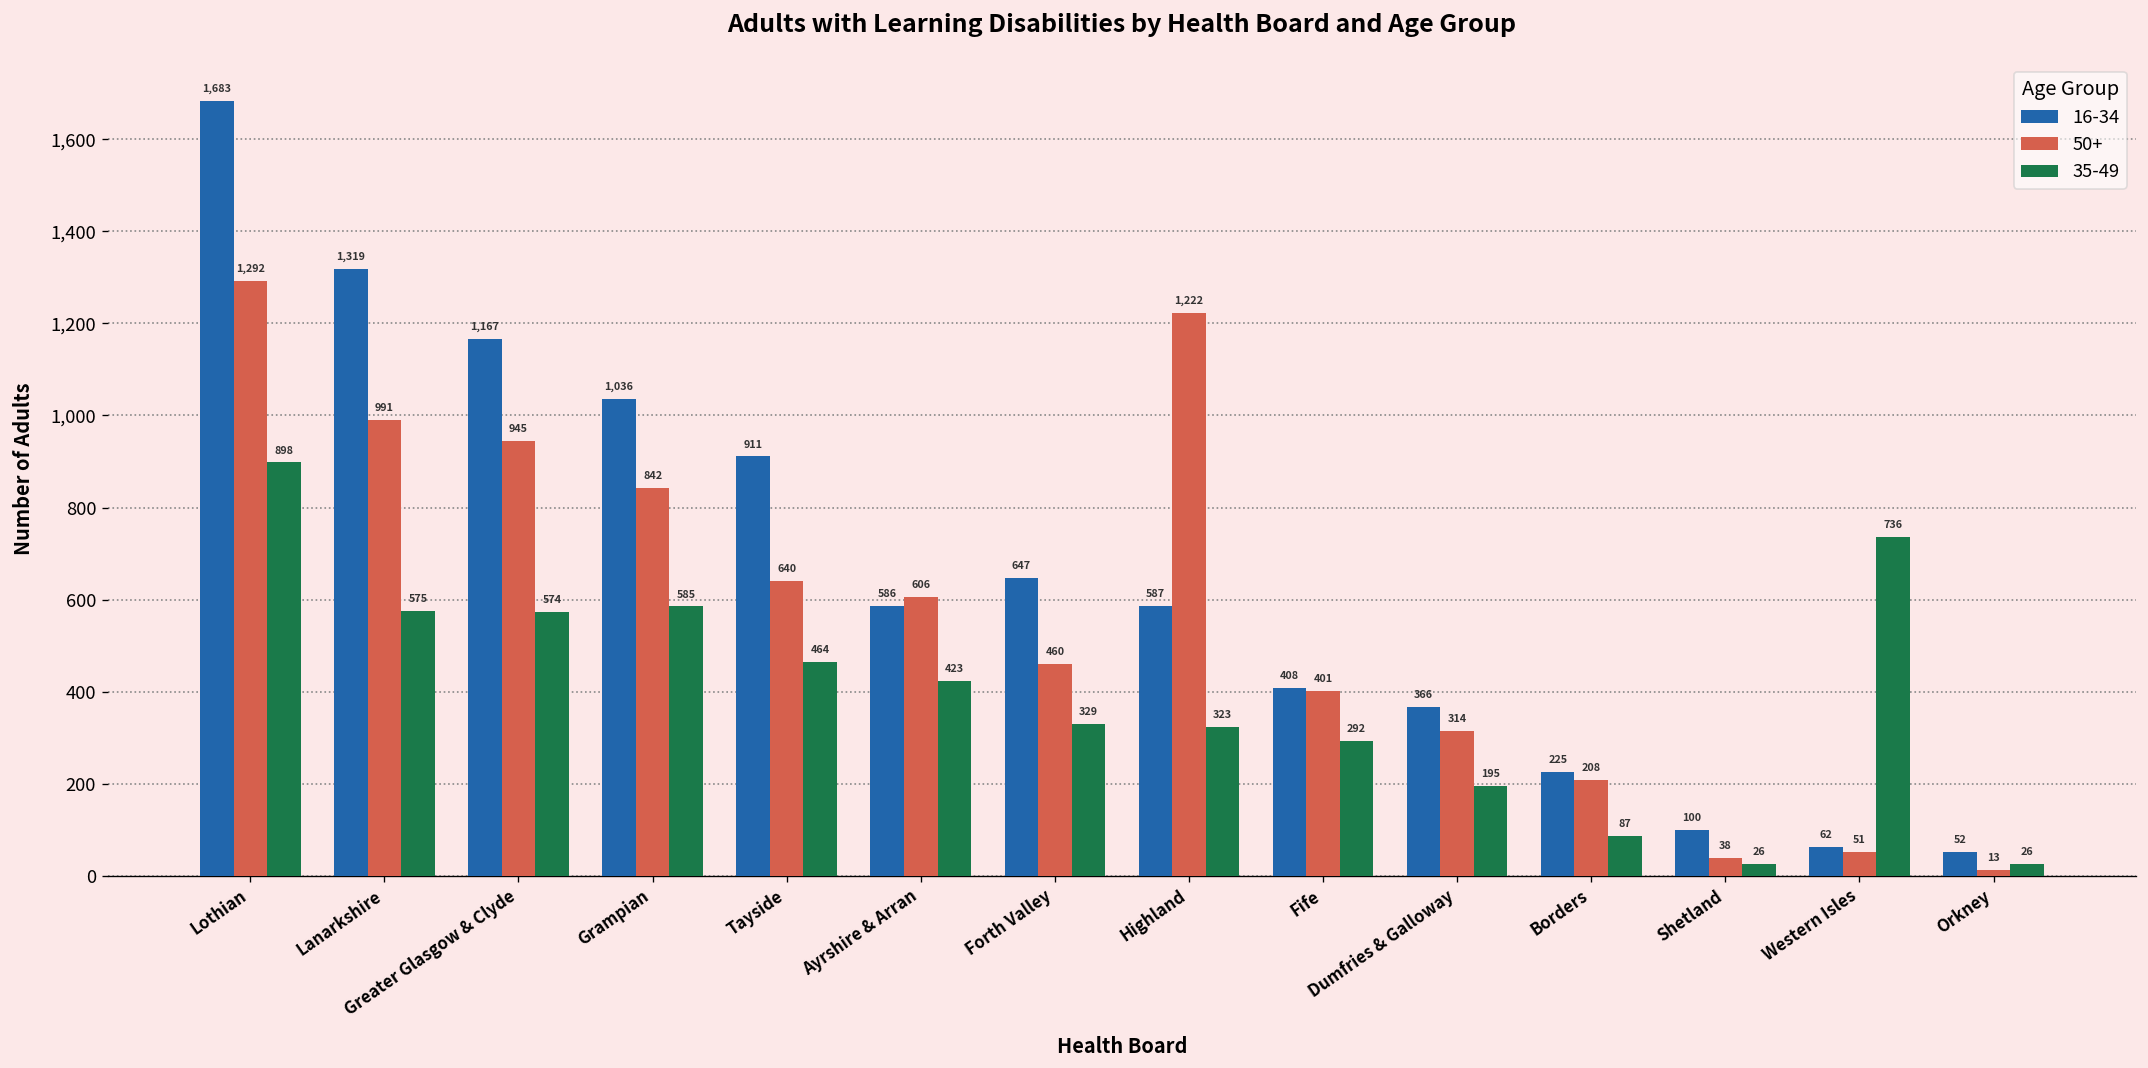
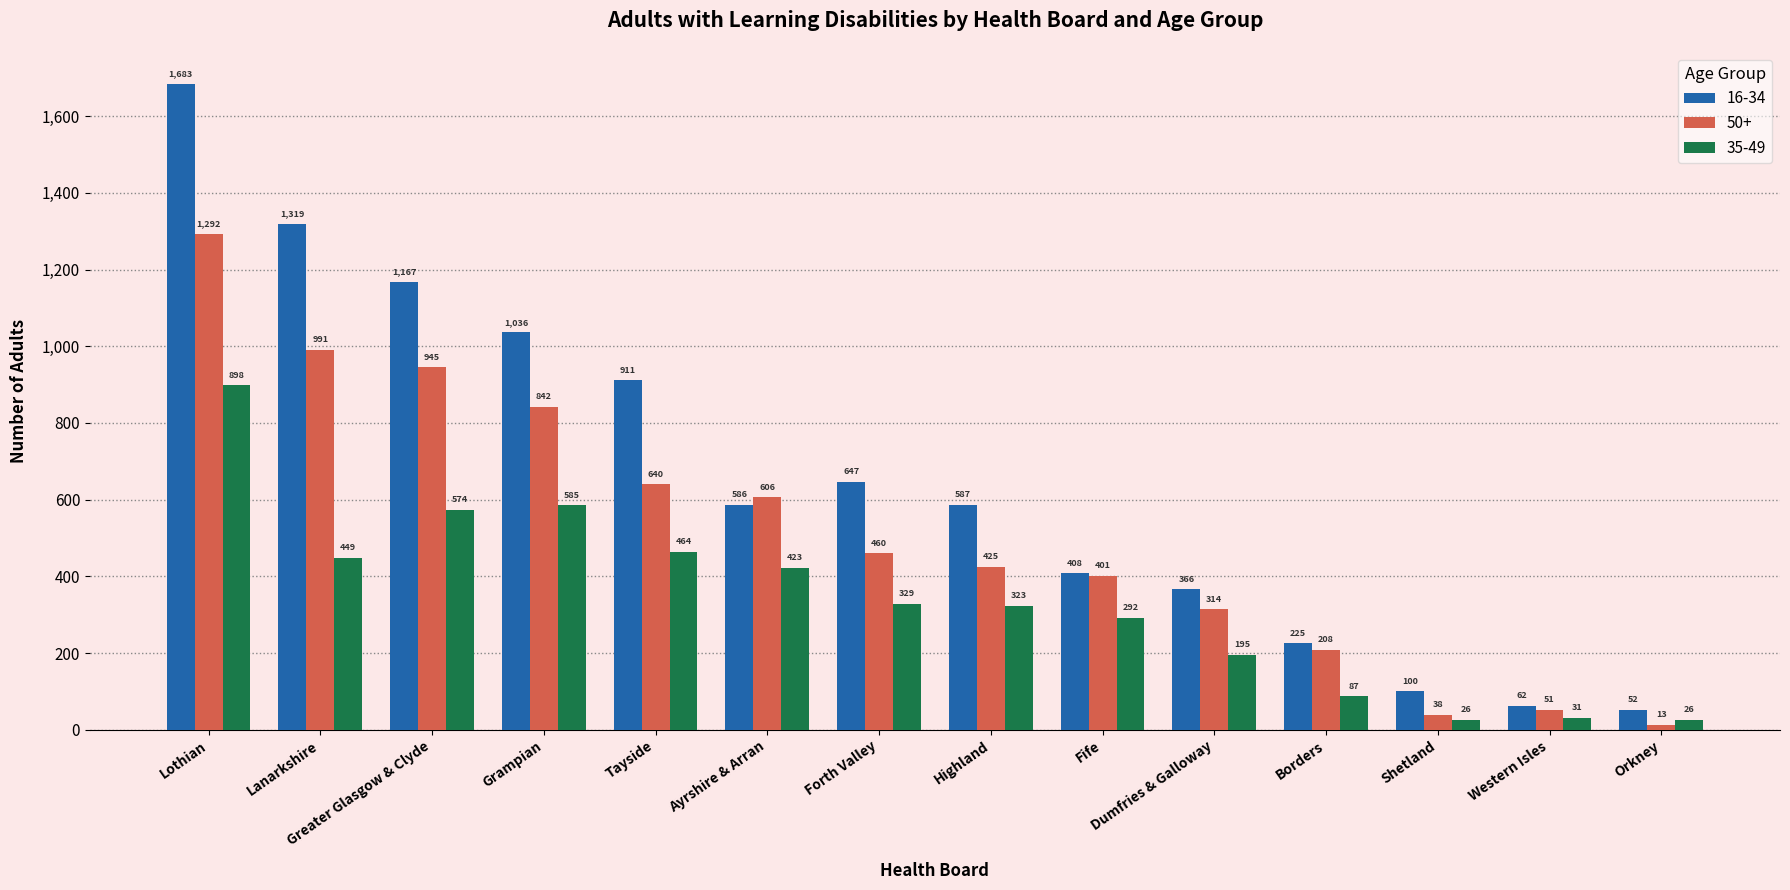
  {
    "16-34": {
      "Lothian": "1,683",
      "Lanarkshire": "1,319",
      "Greater Glasgow & Clyde": "1,167",
      "Grampian": "1,036",
      "Tayside": "911",
      "Ayrshire & Arran": "586",
      "Forth Valley": "647",
      "Highland": "587",
      "Fife": "408",
      "Dumfries & Galloway": "366",
      "Borders": "225",
      "Shetland": "100",
      "Western Isles": "62",
      "Orkney": "52"
    },
    "50+": {
      "Lothian": "1,292",
      "Lanarkshire": "991",
      "Greater Glasgow & Clyde": "945",
      "Grampian": "842",
      "Tayside": "640",
      "Ayrshire & Arran": "606",
      "Forth Valley": "460",
-     "Highland": "1,222",
+     "Highland": "425",
      "Fife": "401",
      "Dumfries & Galloway": "314",
      "Borders": "208",
      "Shetland": "38",
      "Western Isles": "51",
      "Orkney": "13"
    },
    "35-49": {
      "Lothian": "898",
-     "Lanarkshire": "575",
+     "Lanarkshire": "449",
      "Greater Glasgow & Clyde": "574",
      "Grampian": "585",
      "Tayside": "464",
      "Ayrshire & Arran": "423",
      "Forth Valley": "329",
      "Highland": "323",
      "Fife": "292",
      "Dumfries & Galloway": "195",
      "Borders": "87",
      "Shetland": "26",
-     "Western Isles": "736",
+     "Western Isles": "31",
      "Orkney": "26"
    }
  }
